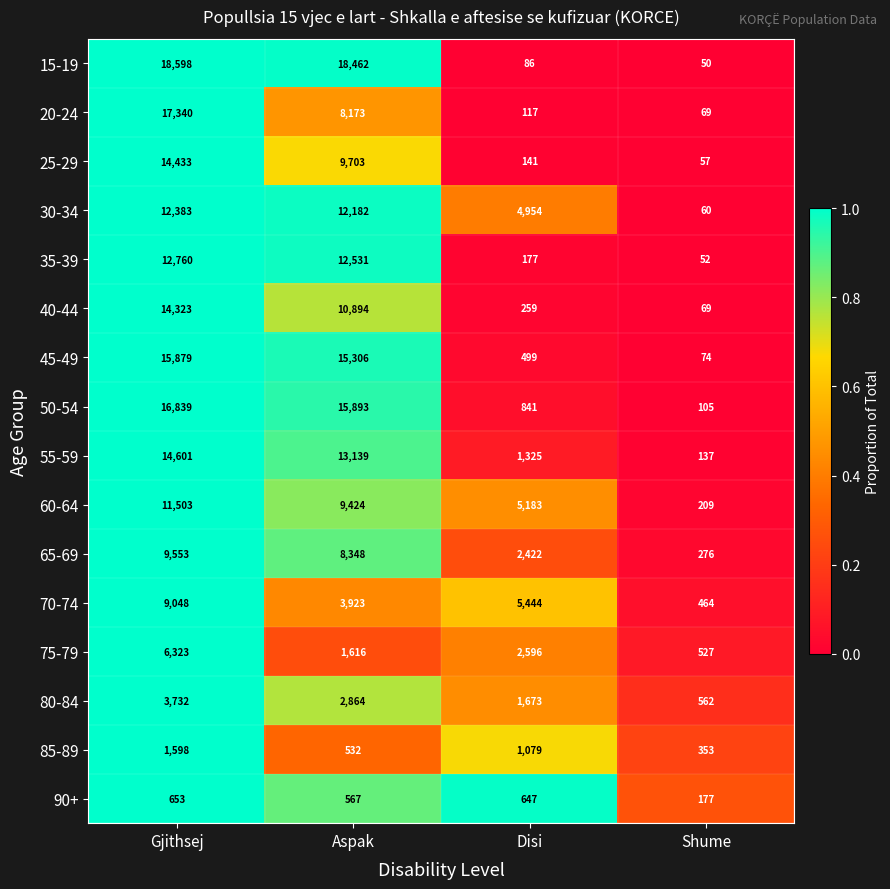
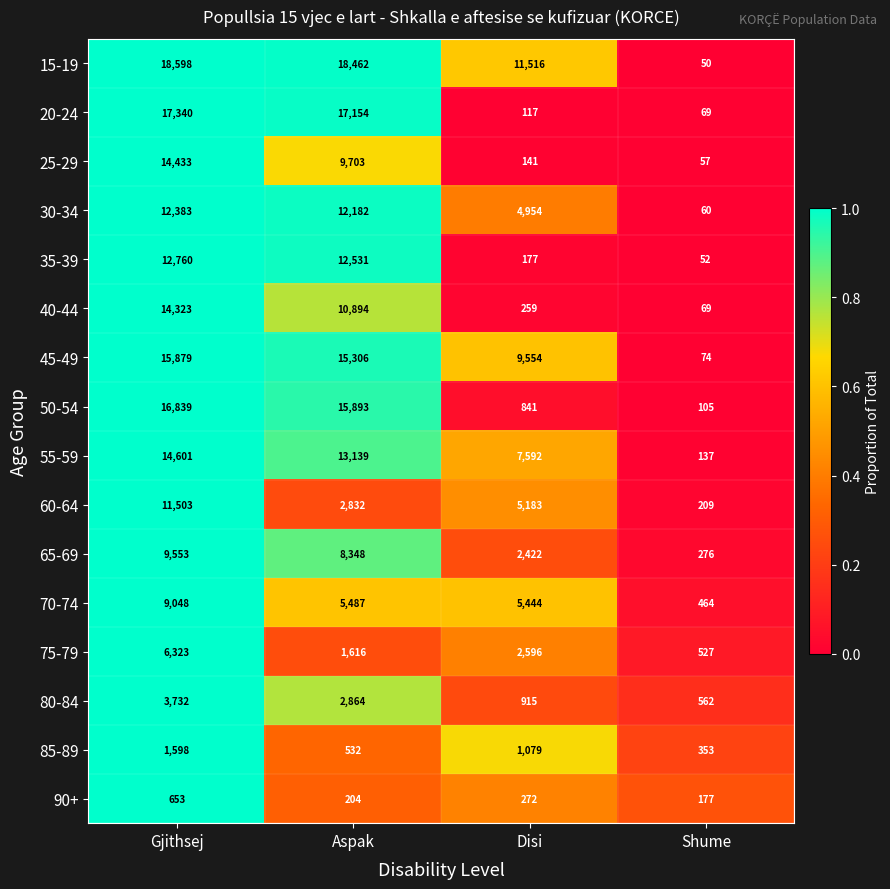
  {
    "15-19": {
      "Gjithsej": "18,598",
      "Aspak": "18,462",
-     "Disi": "86",
+     "Disi": "11,516",
      "Shume": "50"
    },
    "20-24": {
      "Gjithsej": "17,340",
-     "Aspak": "8,173",
+     "Aspak": "17,154",
      "Disi": "117",
      "Shume": "69"
    },
    "25-29": {
      "Gjithsej": "14,433",
      "Aspak": "9,703",
      "Disi": "141",
      "Shume": "57"
    },
    "30-34": {
      "Gjithsej": "12,383",
      "Aspak": "12,182",
      "Disi": "4,954",
      "Shume": "60"
    },
    "35-39": {
      "Gjithsej": "12,760",
      "Aspak": "12,531",
      "Disi": "177",
      "Shume": "52"
    },
    "40-44": {
      "Gjithsej": "14,323",
      "Aspak": "10,894",
      "Disi": "259",
      "Shume": "69"
    },
    "45-49": {
      "Gjithsej": "15,879",
      "Aspak": "15,306",
-     "Disi": "499",
+     "Disi": "9,554",
      "Shume": "74"
    },
    "50-54": {
      "Gjithsej": "16,839",
      "Aspak": "15,893",
      "Disi": "841",
      "Shume": "105"
    },
    "55-59": {
      "Gjithsej": "14,601",
      "Aspak": "13,139",
-     "Disi": "1,325",
+     "Disi": "7,592",
      "Shume": "137"
    },
    "60-64": {
      "Gjithsej": "11,503",
-     "Aspak": "9,424",
+     "Aspak": "2,832",
      "Disi": "5,183",
      "Shume": "209"
    },
    "65-69": {
      "Gjithsej": "9,553",
      "Aspak": "8,348",
      "Disi": "2,422",
      "Shume": "276"
    },
    "70-74": {
      "Gjithsej": "9,048",
-     "Aspak": "3,923",
+     "Aspak": "5,487",
      "Disi": "5,444",
      "Shume": "464"
    },
    "75-79": {
      "Gjithsej": "6,323",
      "Aspak": "1,616",
      "Disi": "2,596",
      "Shume": "527"
    },
    "80-84": {
      "Gjithsej": "3,732",
      "Aspak": "2,864",
-     "Disi": "1,673",
+     "Disi": "915",
      "Shume": "562"
    },
    "85-89": {
      "Gjithsej": "1,598",
      "Aspak": "532",
      "Disi": "1,079",
      "Shume": "353"
    },
    "90+": {
      "Gjithsej": "653",
-     "Aspak": "567",
-     "Disi": "647",
+     "Aspak": "204",
+     "Disi": "272",
      "Shume": "177"
    }
  }
